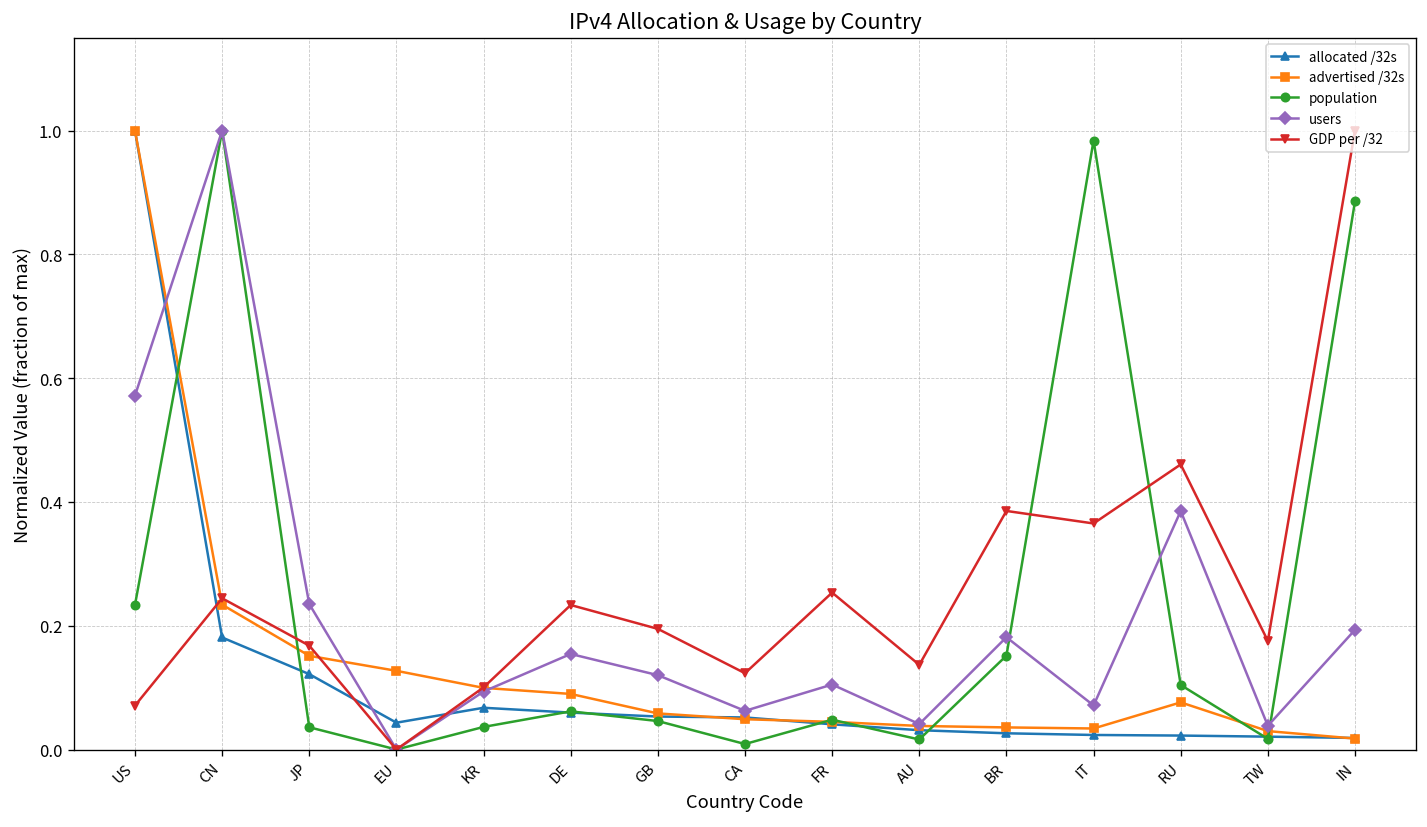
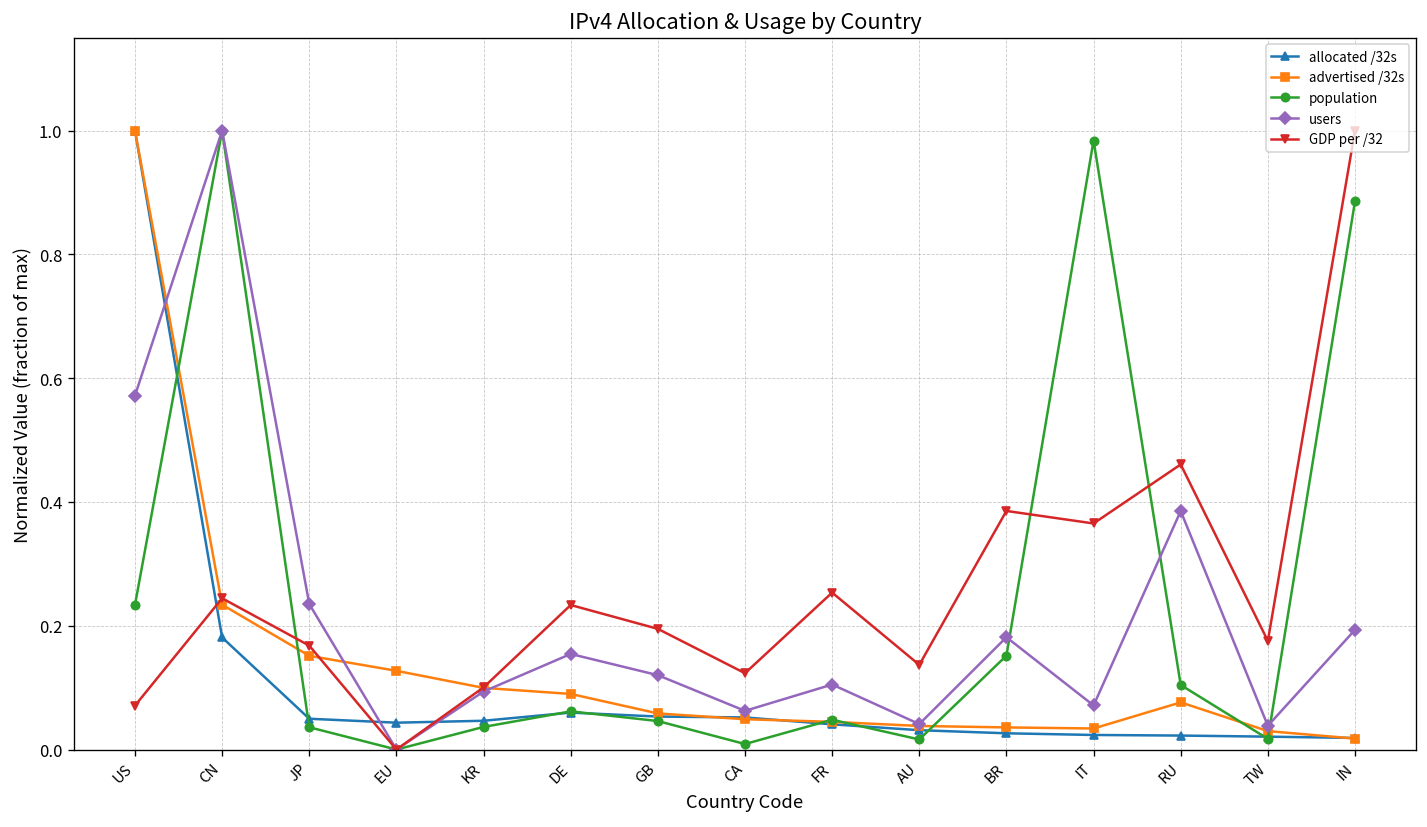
  {
    "allocated /32s": {
      "CN": 0.18,
-     "JP": 0.12,
+     "JP": 0.05,
      "EU": 0.04,
-     "KR": 0.07,
+     "KR": 0.05,
      "GB": 0.05,
      "AU": 0.03,
      "BR": 0.03,
      "IT": 0.02,
      "RU": 0.02
    },
    "advertised /32s": {
      "CN": 0.23,
      "JP": 0.15,
      "EU": 0.13,
      "DE": 0.09,
      "GB": 0.06,
      "BR": 0.04,
      "IT": 0.03,
      "RU": 0.08,
      "TW": 0.03
    },
    "population": {
      "US": 0.23,
      "JP": 0.04,
      "KR": 0.04,
      "GB": 0.05,
      "CA": 0.01,
      "AU": 0.02,
      "BR": 0.15,
      "IT": 0.98,
      "RU": 0.10,
      "IN": 0.89
    },
    "users": {
      "US": 0.57,
      "JP": 0.24,
      "KR": 0.09,
      "DE": 0.15,
      "GB": 0.12,
      "CA": 0.06,
      "FR": 0.11,
      "BR": 0.18,
      "IT": 0.07,
      "RU": 0.39,
      "TW": 0.04,
      "IN": 0.19
    },
    "GDP per /32": {
      "US": 0.07,
      "CN": 0.24,
      "JP": 0.17,
      "DE": 0.23,
      "GB": 0.19,
      "CA": 0.12,
      "FR": 0.25,
      "AU": 0.14,
      "BR": 0.39,
      "IT": 0.37,
      "RU": 0.46,
      "TW": 0.18
    }
  }
